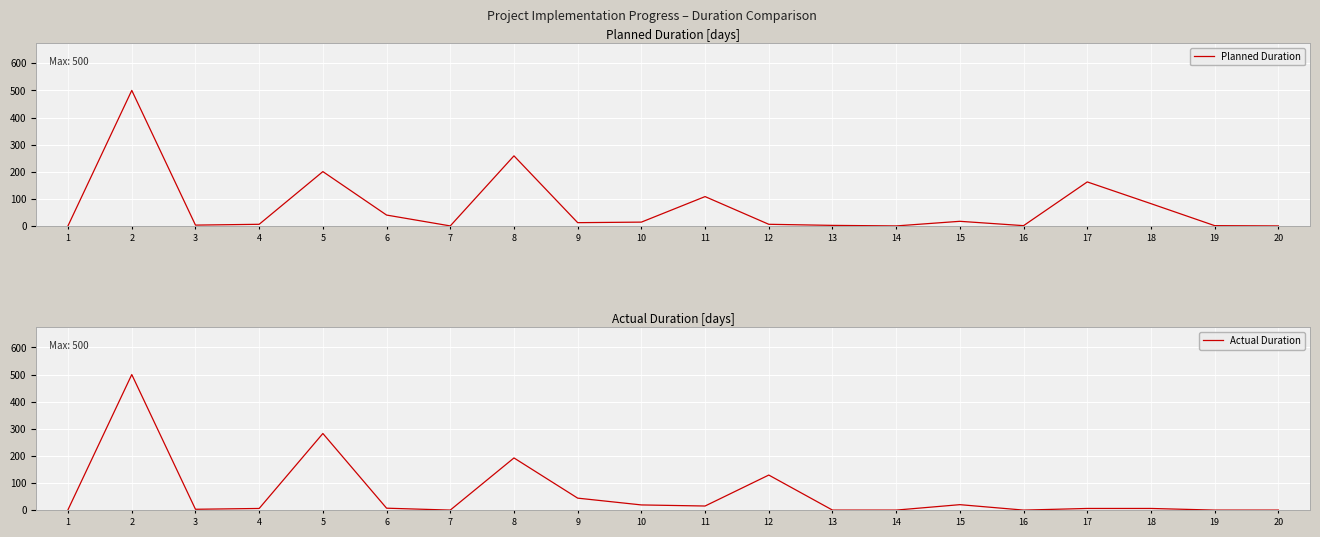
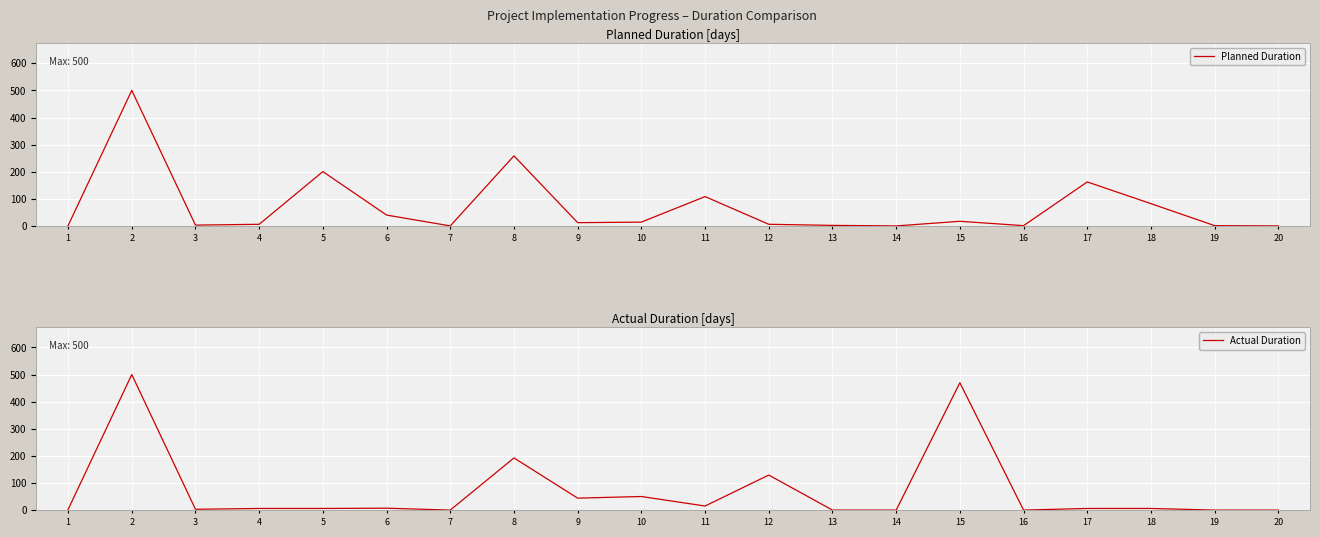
  {
    "Planned Duration [days]": {
      "1": 0,
      "2": 500,
      "3": 0,
      "4": 10,
      "5": 200,
      "6": 40,
      "7": 0,
      "8": 260,
      "9": 10,
      "10": 20,
      "11": 110,
      "12": 10,
      "13": 0,
      "14": 0,
      "15": 20,
      "16": 0,
      "17": 160,
      "18": 80,
      "19": 0,
      "20": 0
    },
    "Actual Duration [days]": {
      "1": 0,
      "2": 500,
      "3": 0,
      "4": 10,
-     "5": 280,
+     "5": 10,
      "6": 10,
      "7": 0,
      "8": 190,
      "9": 50,
-     "10": 20,
+     "10": 50,
      "11": 20,
      "12": 130,
      "13": 0,
      "14": 0,
-     "15": 20,
+     "15": 470,
      "16": 0,
      "17": 10,
      "18": 10,
      "19": 0,
      "20": 0
    }
  }
